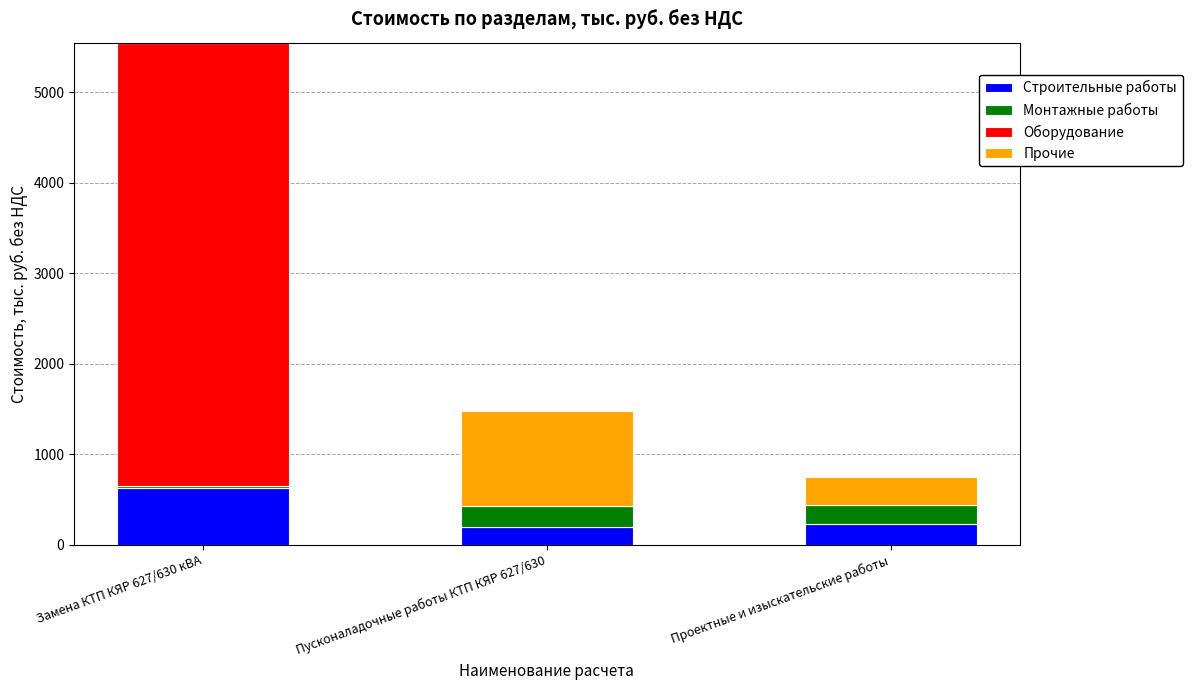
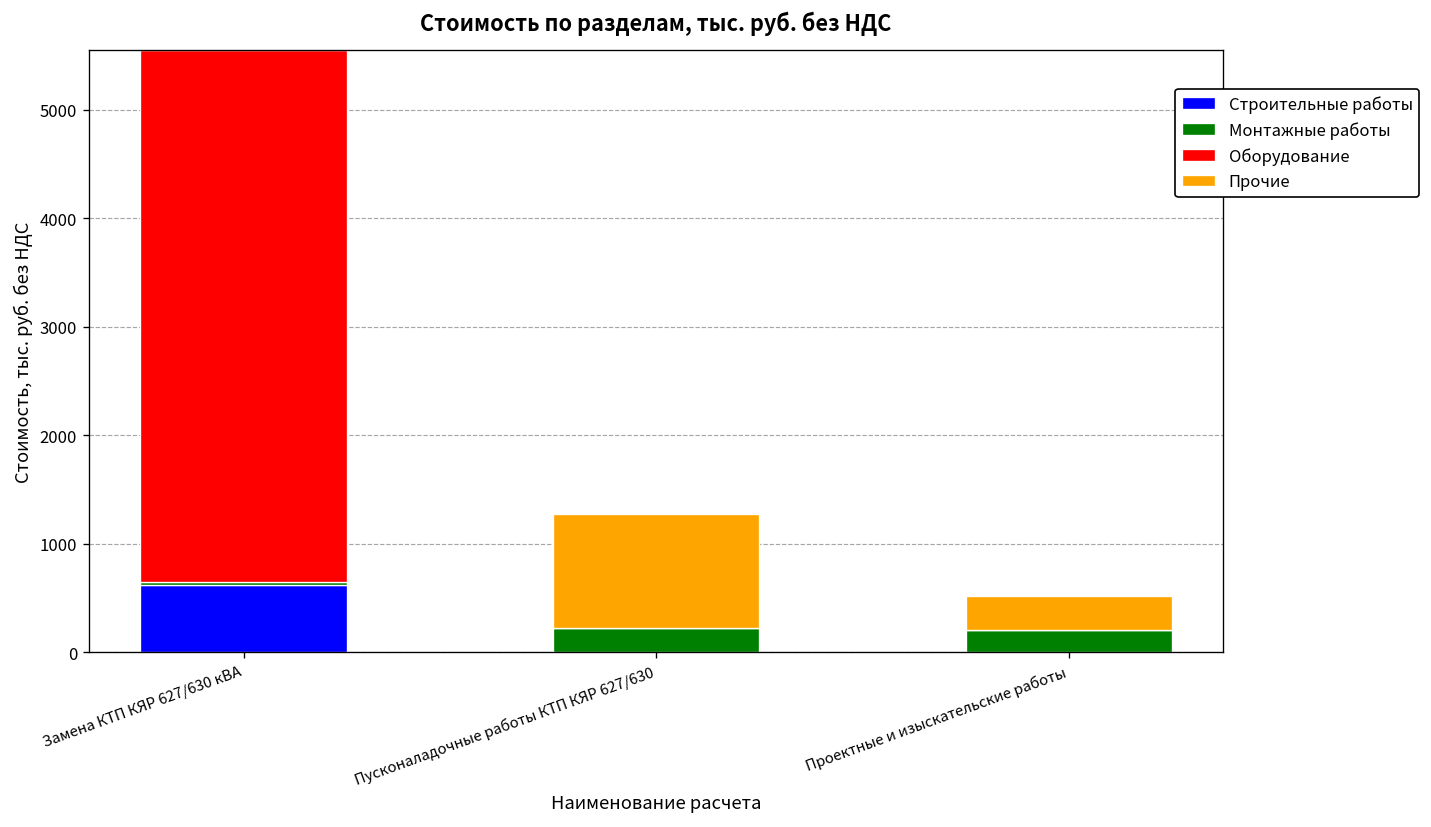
  {
    "Строительные работы": {
      "Замена КТП КЯР 627/630 кВА": 600,
-     "Пусконаладочные работы КТП КЯР 627/630": 200,
-     "Проектные и изыскательские работы": 200
+     "Пусконаладочные работы КТП КЯР 627/630": 0,
+     "Проектные и изыскательские работы": 0
    },
    "Монтажные работы": {
      "Пусконаладочные работы КТП КЯР 627/630": 200,
      "Проектные и изыскательские работы": 200
    },
    "Оборудование": {
      "Замена КТП КЯР 627/630 кВА": 4900,
      "Пусконаладочные работы КТП КЯР 627/630": 0,
      "Проектные и изыскательские работы": 0
    },
    "Прочие": {
      "Замена КТП КЯР 627/630 кВА": 0,
      "Пусконаладочные работы КТП КЯР 627/630": 1000,
      "Проектные и изыскательские работы": 300
    }
  }
